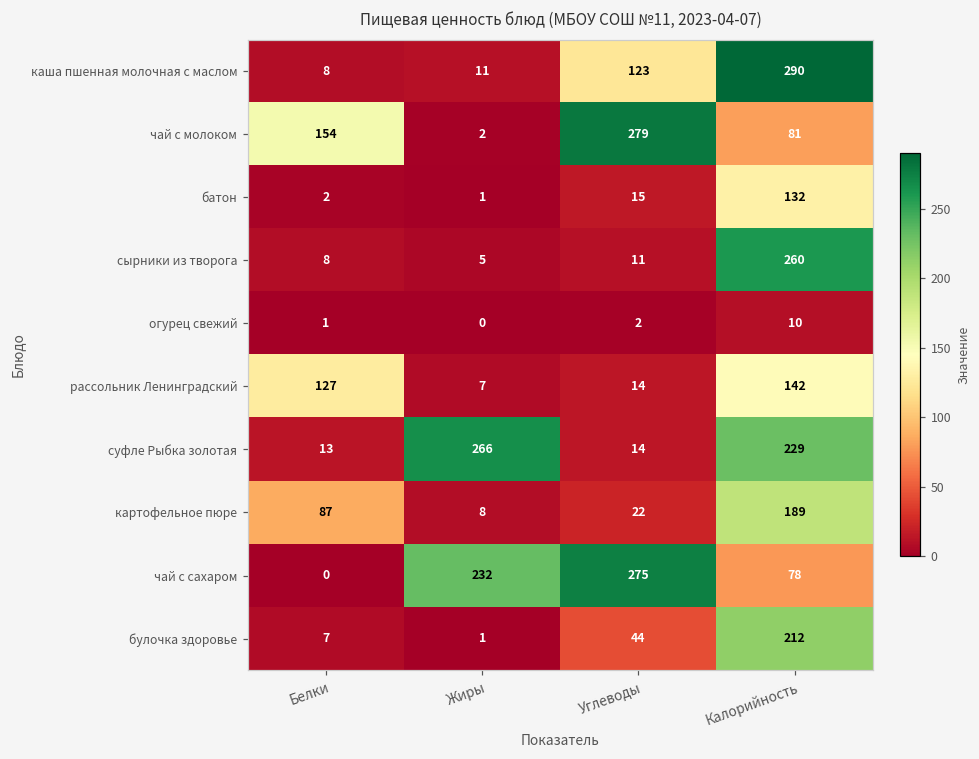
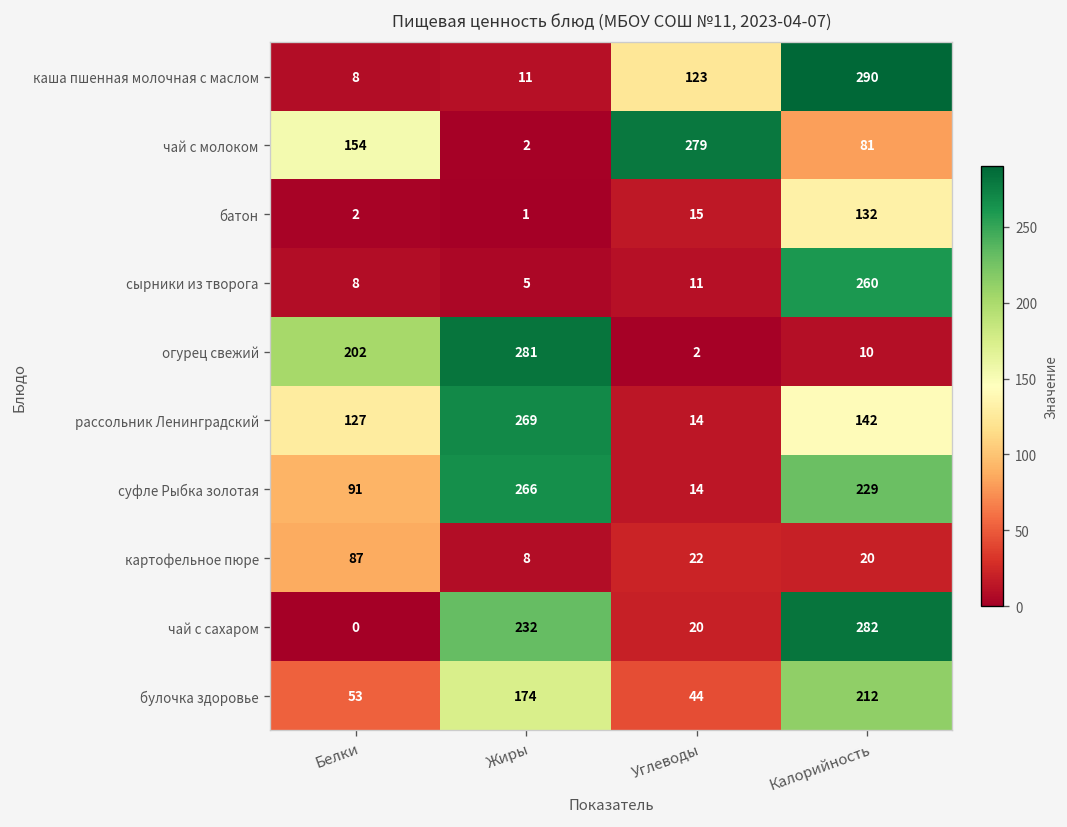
  {
    "каша пшенная молочная с маслом": {
      "Белки": 8,
      "Жиры": 11,
      "Углеводы": 123,
      "Калорийность": 290
    },
    "чай с молоком": {
      "Белки": 154,
      "Жиры": 2,
      "Углеводы": 279,
      "Калорийность": 81
    },
    "батон": {
      "Белки": 2,
      "Жиры": 1,
      "Углеводы": 15,
      "Калорийность": 132
    },
    "сырники из творога": {
      "Белки": 8,
      "Жиры": 5,
      "Углеводы": 11,
      "Калорийность": 260
    },
    "огурец свежий": {
-     "Белки": 1,
-     "Жиры": 0,
+     "Белки": 202,
+     "Жиры": 281,
      "Углеводы": 2,
      "Калорийность": 10
    },
    "рассольник Ленинградский": {
      "Белки": 127,
-     "Жиры": 7,
+     "Жиры": 269,
      "Углеводы": 14,
      "Калорийность": 142
    },
    "суфле Рыбка золотая": {
-     "Белки": 13,
+     "Белки": 91,
      "Жиры": 266,
      "Углеводы": 14,
      "Калорийность": 229
    },
    "картофельное пюре": {
      "Белки": 87,
      "Жиры": 8,
      "Углеводы": 22,
-     "Калорийность": 189
+     "Калорийность": 20
    },
    "чай с сахаром": {
      "Белки": 0,
      "Жиры": 232,
-     "Углеводы": 275,
-     "Калорийность": 78
+     "Углеводы": 20,
+     "Калорийность": 282
    },
    "булочка здоровье": {
-     "Белки": 7,
-     "Жиры": 1,
+     "Белки": 53,
+     "Жиры": 174,
      "Углеводы": 44,
      "Калорийность": 212
    }
  }
